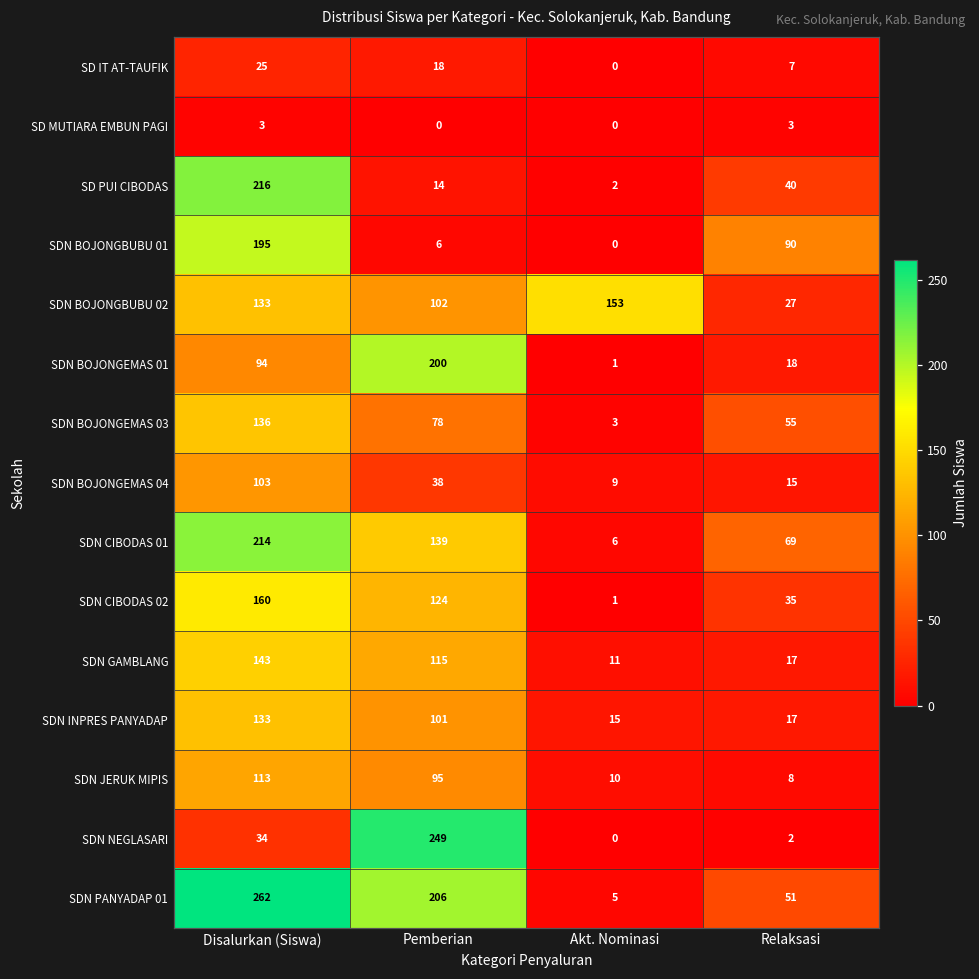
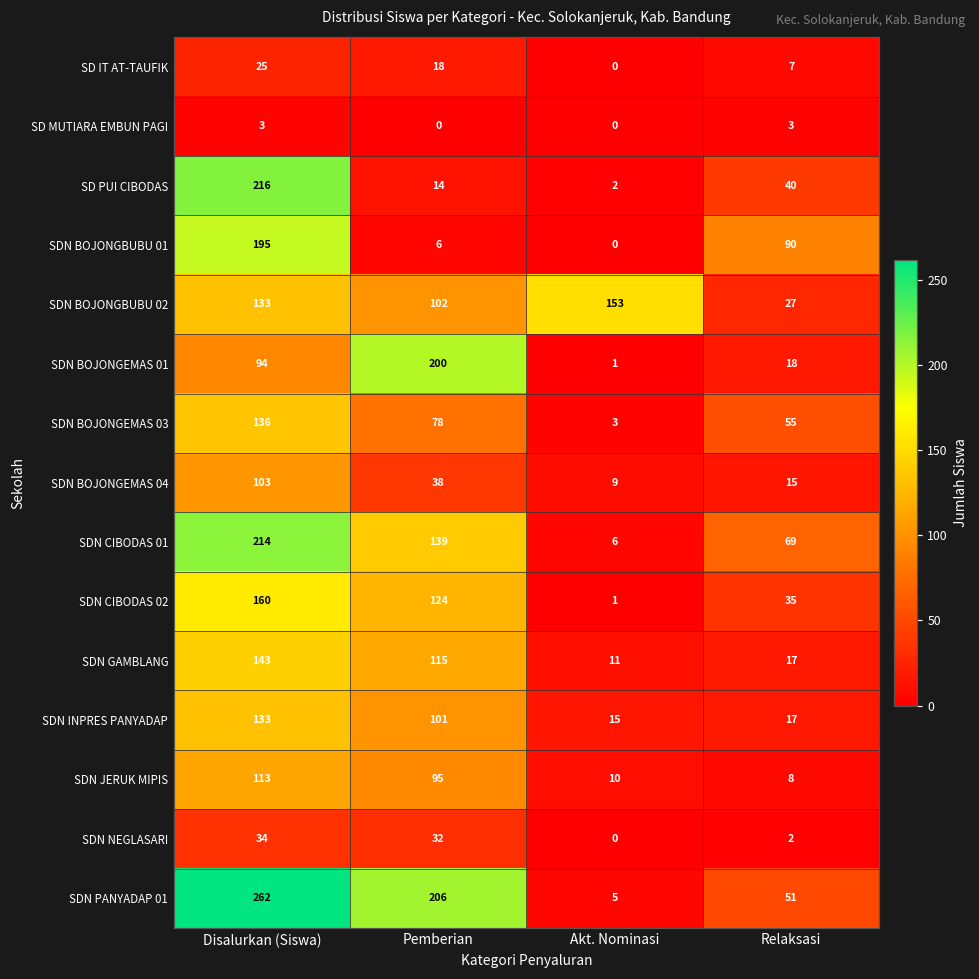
  {
    "SD IT AT-TAUFIK": {
      "Disalurkan (Siswa)": 25,
      "Pemberian": 18,
      "Akt. Nominasi": 0,
      "Relaksasi": 7
    },
    "SD MUTIARA EMBUN PAGI": {
      "Disalurkan (Siswa)": 3,
      "Pemberian": 0,
      "Akt. Nominasi": 0,
      "Relaksasi": 3
    },
    "SD PUI CIBODAS": {
      "Disalurkan (Siswa)": 216,
      "Pemberian": 14,
      "Akt. Nominasi": 2,
      "Relaksasi": 40
    },
    "SDN BOJONGBUBU 01": {
      "Disalurkan (Siswa)": 195,
      "Pemberian": 6,
      "Akt. Nominasi": 0,
      "Relaksasi": 90
    },
    "SDN BOJONGBUBU 02": {
      "Disalurkan (Siswa)": 133,
      "Pemberian": 102,
      "Akt. Nominasi": 153,
      "Relaksasi": 27
    },
    "SDN BOJONGEMAS 01": {
      "Disalurkan (Siswa)": 94,
      "Pemberian": 200,
      "Akt. Nominasi": 1,
      "Relaksasi": 18
    },
    "SDN BOJONGEMAS 03": {
      "Disalurkan (Siswa)": 136,
      "Pemberian": 78,
      "Akt. Nominasi": 3,
      "Relaksasi": 55
    },
    "SDN BOJONGEMAS 04": {
      "Disalurkan (Siswa)": 103,
      "Pemberian": 38,
      "Akt. Nominasi": 9,
      "Relaksasi": 15
    },
    "SDN CIBODAS 01": {
      "Disalurkan (Siswa)": 214,
      "Pemberian": 139,
      "Akt. Nominasi": 6,
      "Relaksasi": 69
    },
    "SDN CIBODAS 02": {
      "Disalurkan (Siswa)": 160,
      "Pemberian": 124,
      "Akt. Nominasi": 1,
      "Relaksasi": 35
    },
    "SDN GAMBLANG": {
      "Disalurkan (Siswa)": 143,
      "Pemberian": 115,
      "Akt. Nominasi": 11,
      "Relaksasi": 17
    },
    "SDN INPRES PANYADAP": {
      "Disalurkan (Siswa)": 133,
      "Pemberian": 101,
      "Akt. Nominasi": 15,
      "Relaksasi": 17
    },
    "SDN JERUK MIPIS": {
      "Disalurkan (Siswa)": 113,
      "Pemberian": 95,
      "Akt. Nominasi": 10,
      "Relaksasi": 8
    },
    "SDN NEGLASARI": {
      "Disalurkan (Siswa)": 34,
-     "Pemberian": 249,
+     "Pemberian": 32,
      "Akt. Nominasi": 0,
      "Relaksasi": 2
    },
    "SDN PANYADAP 01": {
      "Disalurkan (Siswa)": 262,
      "Pemberian": 206,
      "Akt. Nominasi": 5,
      "Relaksasi": 51
    }
  }
